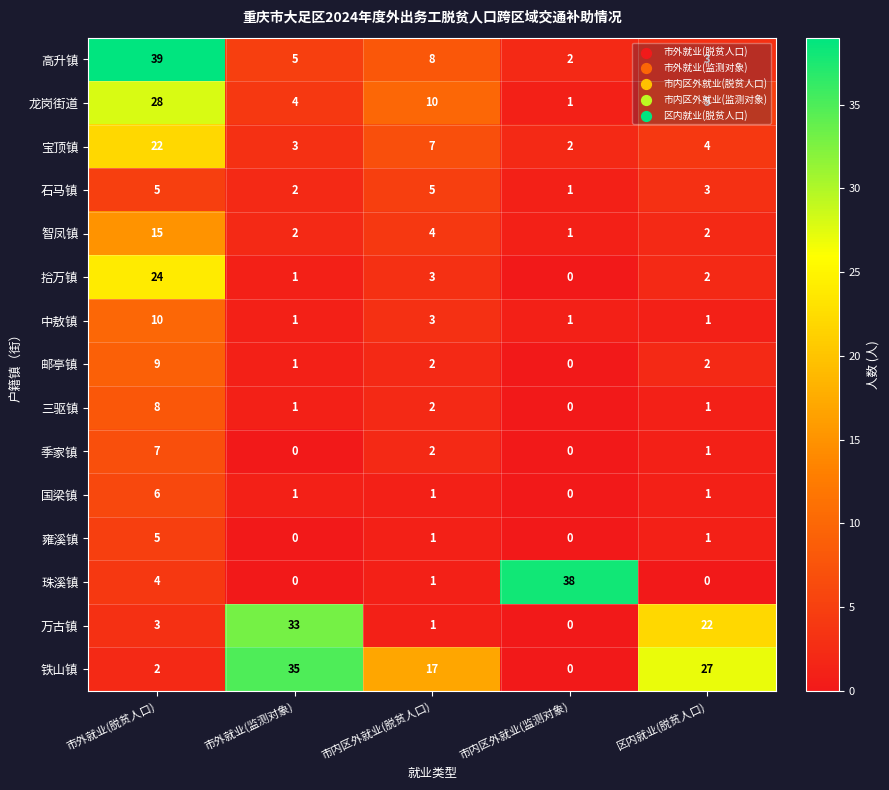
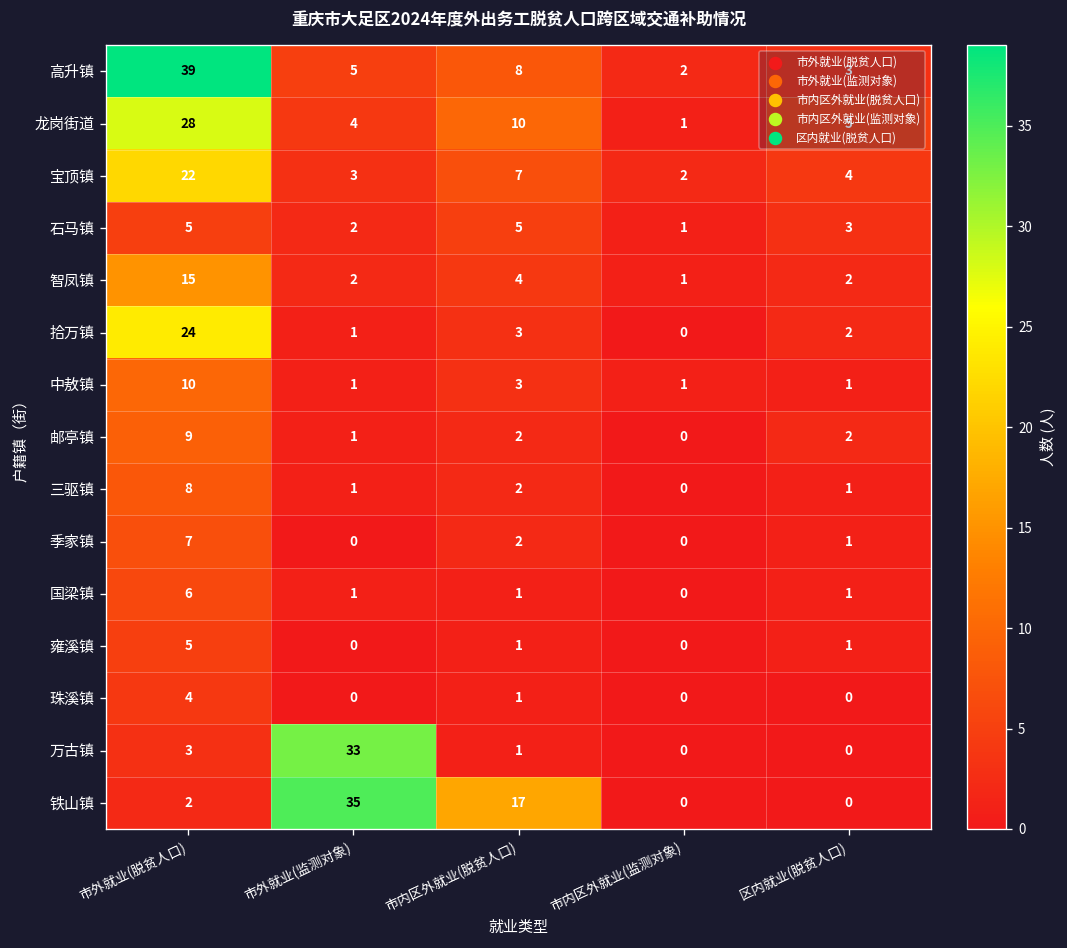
  {
    "高升镇": {
      "市外就业(脱贫人口)": 39,
      "市外就业(监测对象)": 5,
      "市内区外就业(脱贫人口)": 8,
      "市内区外就业(监测对象)": 2
    },
    "龙岗街道": {
      "市外就业(脱贫人口)": 28,
      "市外就业(监测对象)": 4,
      "市内区外就业(脱贫人口)": 10,
      "市内区外就业(监测对象)": 1
    },
    "宝顶镇": {
      "市外就业(脱贫人口)": 22,
      "市外就业(监测对象)": 3,
      "市内区外就业(脱贫人口)": 7,
      "市内区外就业(监测对象)": 2,
      "区内就业(脱贫人口)": 4
    },
    "石马镇": {
      "市外就业(脱贫人口)": 5,
      "市外就业(监测对象)": 2,
      "市内区外就业(脱贫人口)": 5,
      "市内区外就业(监测对象)": 1,
      "区内就业(脱贫人口)": 3
    },
    "智凤镇": {
      "市外就业(脱贫人口)": 15,
      "市外就业(监测对象)": 2,
      "市内区外就业(脱贫人口)": 4,
      "市内区外就业(监测对象)": 1,
      "区内就业(脱贫人口)": 2
    },
    "拾万镇": {
      "市外就业(脱贫人口)": 24,
      "市外就业(监测对象)": 1,
      "市内区外就业(脱贫人口)": 3,
      "市内区外就业(监测对象)": 0,
      "区内就业(脱贫人口)": 2
    },
    "中敖镇": {
      "市外就业(脱贫人口)": 10,
      "市外就业(监测对象)": 1,
      "市内区外就业(脱贫人口)": 3,
      "市内区外就业(监测对象)": 1,
      "区内就业(脱贫人口)": 1
    },
    "邮亭镇": {
      "市外就业(脱贫人口)": 9,
      "市外就业(监测对象)": 1,
      "市内区外就业(脱贫人口)": 2,
      "市内区外就业(监测对象)": 0,
      "区内就业(脱贫人口)": 2
    },
    "三驱镇": {
      "市外就业(脱贫人口)": 8,
      "市外就业(监测对象)": 1,
      "市内区外就业(脱贫人口)": 2,
      "市内区外就业(监测对象)": 0,
      "区内就业(脱贫人口)": 1
    },
    "季家镇": {
      "市外就业(脱贫人口)": 7,
      "市外就业(监测对象)": 0,
      "市内区外就业(脱贫人口)": 2,
      "市内区外就业(监测对象)": 0,
      "区内就业(脱贫人口)": 1
    },
    "国梁镇": {
      "市外就业(脱贫人口)": 6,
      "市外就业(监测对象)": 1,
      "市内区外就业(脱贫人口)": 1,
      "市内区外就业(监测对象)": 0,
      "区内就业(脱贫人口)": 1
    },
    "雍溪镇": {
      "市外就业(脱贫人口)": 5,
      "市外就业(监测对象)": 0,
      "市内区外就业(脱贫人口)": 1,
      "市内区外就业(监测对象)": 0,
      "区内就业(脱贫人口)": 1
    },
    "珠溪镇": {
      "市外就业(脱贫人口)": 4,
      "市外就业(监测对象)": 0,
      "市内区外就业(脱贫人口)": 1,
-     "市内区外就业(监测对象)": 38,
+     "市内区外就业(监测对象)": 0,
      "区内就业(脱贫人口)": 0
    },
    "万古镇": {
      "市外就业(脱贫人口)": 3,
      "市外就业(监测对象)": 33,
      "市内区外就业(脱贫人口)": 1,
      "市内区外就业(监测对象)": 0,
-     "区内就业(脱贫人口)": 22
+     "区内就业(脱贫人口)": 0
    },
    "铁山镇": {
      "市外就业(脱贫人口)": 2,
      "市外就业(监测对象)": 35,
      "市内区外就业(脱贫人口)": 17,
      "市内区外就业(监测对象)": 0,
-     "区内就业(脱贫人口)": 27
+     "区内就业(脱贫人口)": 0
    }
  }
